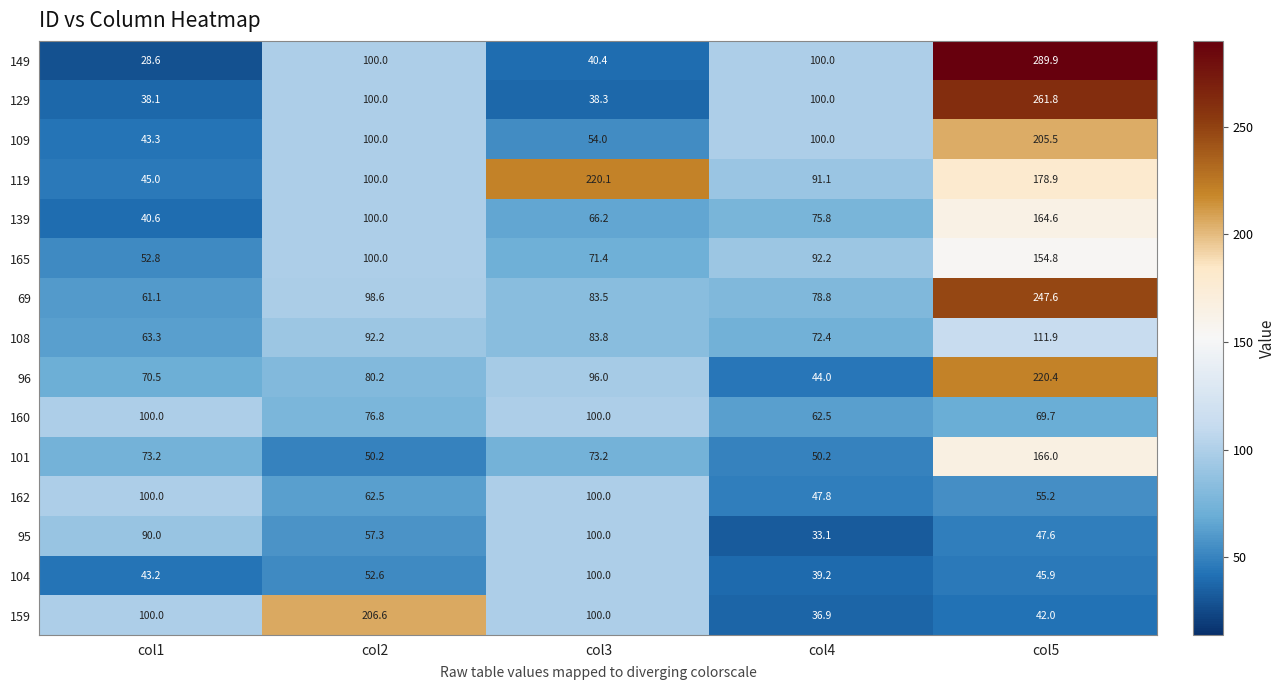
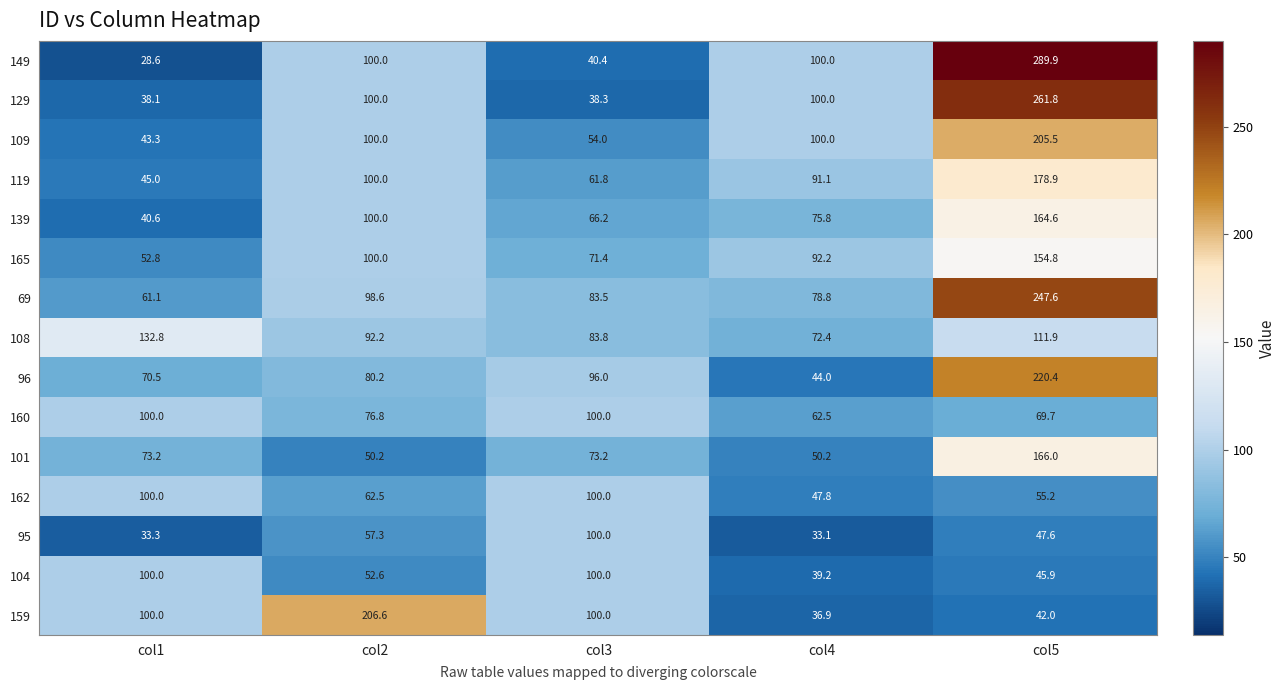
  {
    "149": {
      "col1": 28.6,
      "col2": 100.0,
      "col3": 40.4,
      "col4": 100.0,
      "col5": 289.9
    },
    "129": {
      "col1": 38.1,
      "col2": 100.0,
      "col3": 38.3,
      "col4": 100.0,
      "col5": 261.8
    },
    "109": {
      "col1": 43.3,
      "col2": 100.0,
      "col3": 54.0,
      "col4": 100.0,
      "col5": 205.5
    },
    "119": {
      "col1": 45.0,
      "col2": 100.0,
-     "col3": 220.1,
+     "col3": 61.8,
      "col4": 91.1,
      "col5": 178.9
    },
    "139": {
      "col1": 40.6,
      "col2": 100.0,
      "col3": 66.2,
      "col4": 75.8,
      "col5": 164.6
    },
    "165": {
      "col1": 52.8,
      "col2": 100.0,
      "col3": 71.4,
      "col4": 92.2,
      "col5": 154.8
    },
    "69": {
      "col1": 61.1,
      "col2": 98.6,
      "col3": 83.5,
      "col4": 78.8,
      "col5": 247.6
    },
    "108": {
-     "col1": 63.3,
+     "col1": 132.8,
      "col2": 92.2,
      "col3": 83.8,
      "col4": 72.4,
      "col5": 111.9
    },
    "96": {
      "col1": 70.5,
      "col2": 80.2,
      "col3": 96.0,
      "col4": 44.0,
      "col5": 220.4
    },
    "160": {
      "col1": 100.0,
      "col2": 76.8,
      "col3": 100.0,
      "col4": 62.5,
      "col5": 69.7
    },
    "101": {
      "col1": 73.2,
      "col2": 50.2,
      "col3": 73.2,
      "col4": 50.2,
      "col5": 166.0
    },
    "162": {
      "col1": 100.0,
      "col2": 62.5,
      "col3": 100.0,
      "col4": 47.8,
      "col5": 55.2
    },
    "95": {
-     "col1": 90.0,
+     "col1": 33.3,
      "col2": 57.3,
      "col3": 100.0,
      "col4": 33.1,
      "col5": 47.6
    },
    "104": {
-     "col1": 43.2,
+     "col1": 100.0,
      "col2": 52.6,
      "col3": 100.0,
      "col4": 39.2,
      "col5": 45.9
    },
    "159": {
      "col1": 100.0,
      "col2": 206.6,
      "col3": 100.0,
      "col4": 36.9,
      "col5": 42.0
    }
  }
